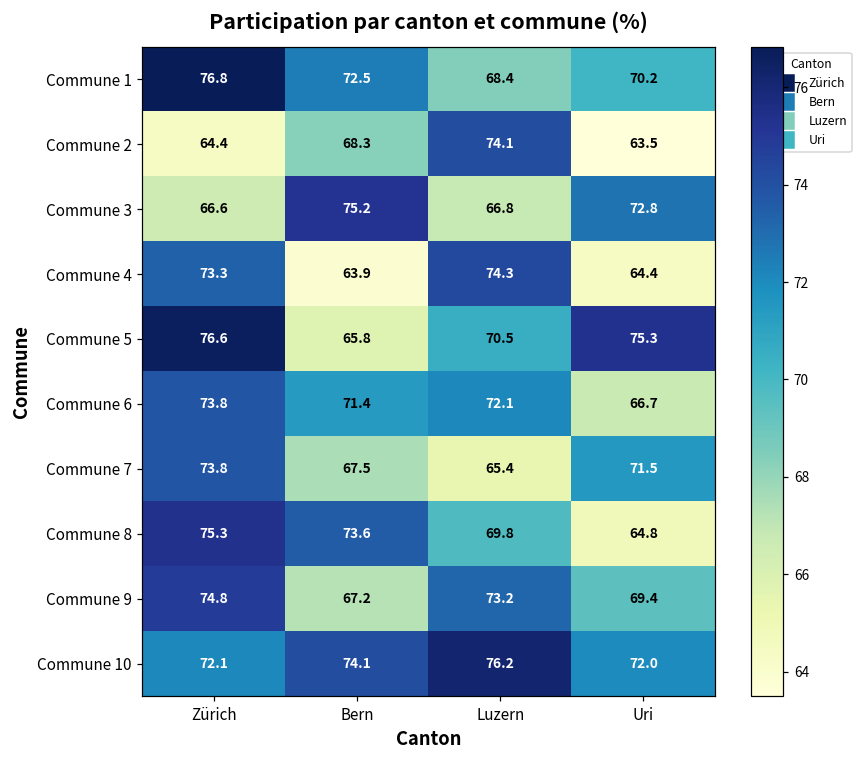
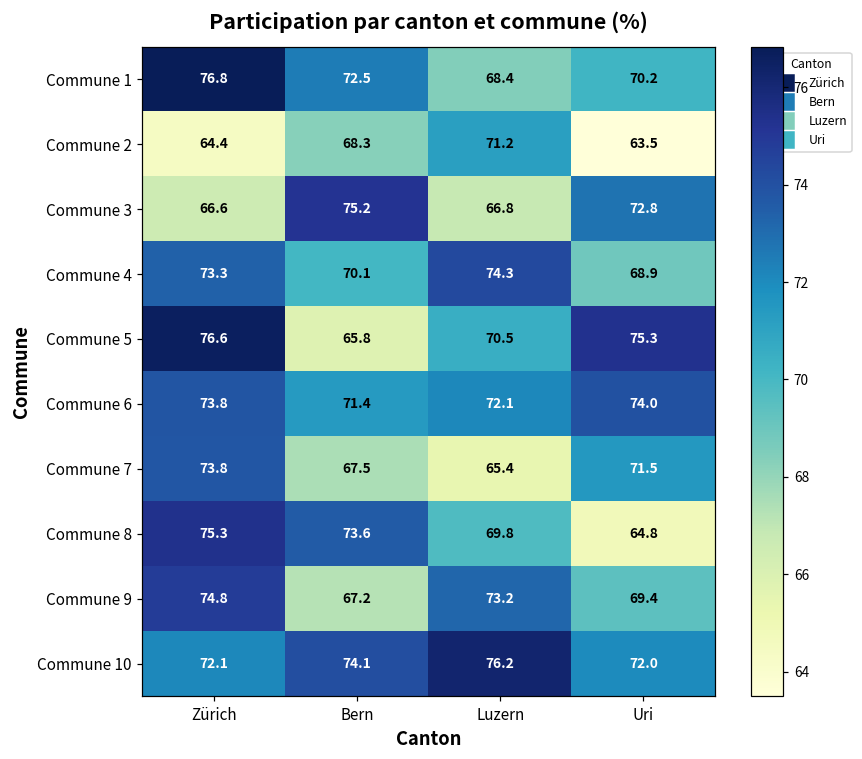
  {
    "Commune 1": {
      "Zürich": 76.8,
      "Bern": 72.5,
      "Luzern": 68.4,
      "Uri": 70.2
    },
    "Commune 2": {
      "Zürich": 64.4,
      "Bern": 68.3,
-     "Luzern": 74.1,
+     "Luzern": 71.2,
      "Uri": 63.5
    },
    "Commune 3": {
      "Zürich": 66.6,
      "Bern": 75.2,
      "Luzern": 66.8,
      "Uri": 72.8
    },
    "Commune 4": {
      "Zürich": 73.3,
-     "Bern": 63.9,
+     "Bern": 70.1,
      "Luzern": 74.3,
-     "Uri": 64.4
+     "Uri": 68.9
    },
    "Commune 5": {
      "Zürich": 76.6,
      "Bern": 65.8,
      "Luzern": 70.5,
      "Uri": 75.3
    },
    "Commune 6": {
      "Zürich": 73.8,
      "Bern": 71.4,
      "Luzern": 72.1,
-     "Uri": 66.7
+     "Uri": 74.0
    },
    "Commune 7": {
      "Zürich": 73.8,
      "Bern": 67.5,
      "Luzern": 65.4,
      "Uri": 71.5
    },
    "Commune 8": {
      "Zürich": 75.3,
      "Bern": 73.6,
      "Luzern": 69.8,
      "Uri": 64.8
    },
    "Commune 9": {
      "Zürich": 74.8,
      "Bern": 67.2,
      "Luzern": 73.2,
      "Uri": 69.4
    },
    "Commune 10": {
      "Zürich": 72.1,
      "Bern": 74.1,
      "Luzern": 76.2,
      "Uri": 72.0
    }
  }
